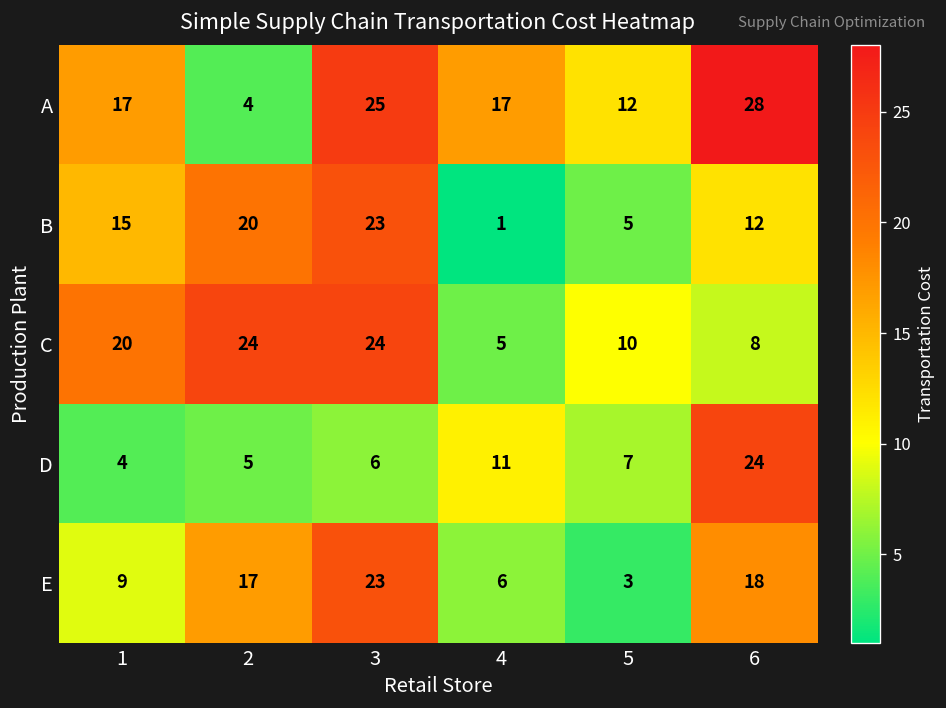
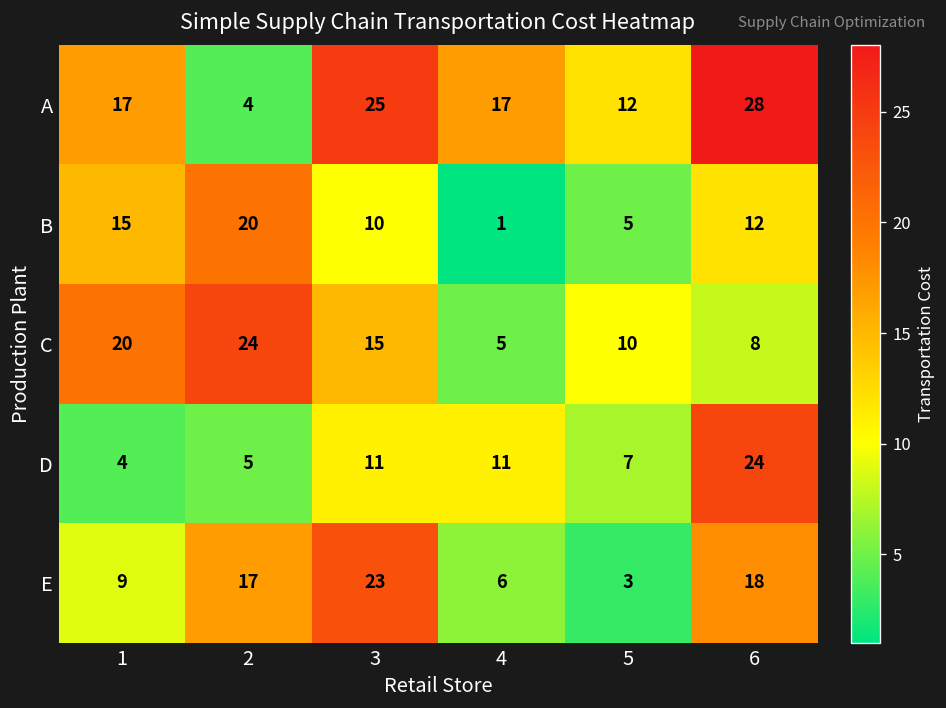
  {
    "A": {
      "1": 17,
      "2": 4,
      "3": 25,
      "4": 17,
      "5": 12,
      "6": 28
    },
    "B": {
      "1": 15,
      "2": 20,
-     "3": 23,
+     "3": 10,
      "4": 1,
      "5": 5,
      "6": 12
    },
    "C": {
      "1": 20,
      "2": 24,
-     "3": 24,
+     "3": 15,
      "4": 5,
      "5": 10,
      "6": 8
    },
    "D": {
      "1": 4,
      "2": 5,
-     "3": 6,
+     "3": 11,
      "4": 11,
      "5": 7,
      "6": 24
    },
    "E": {
      "1": 9,
      "2": 17,
      "3": 23,
      "4": 6,
      "5": 3,
      "6": 18
    }
  }
